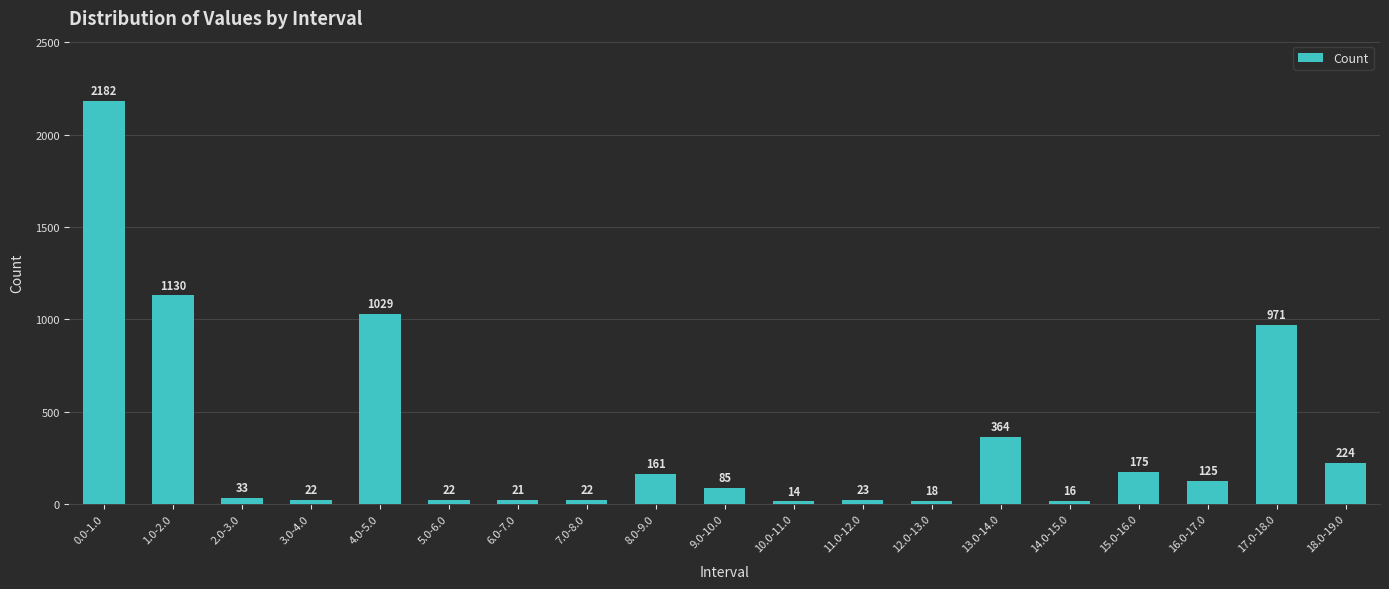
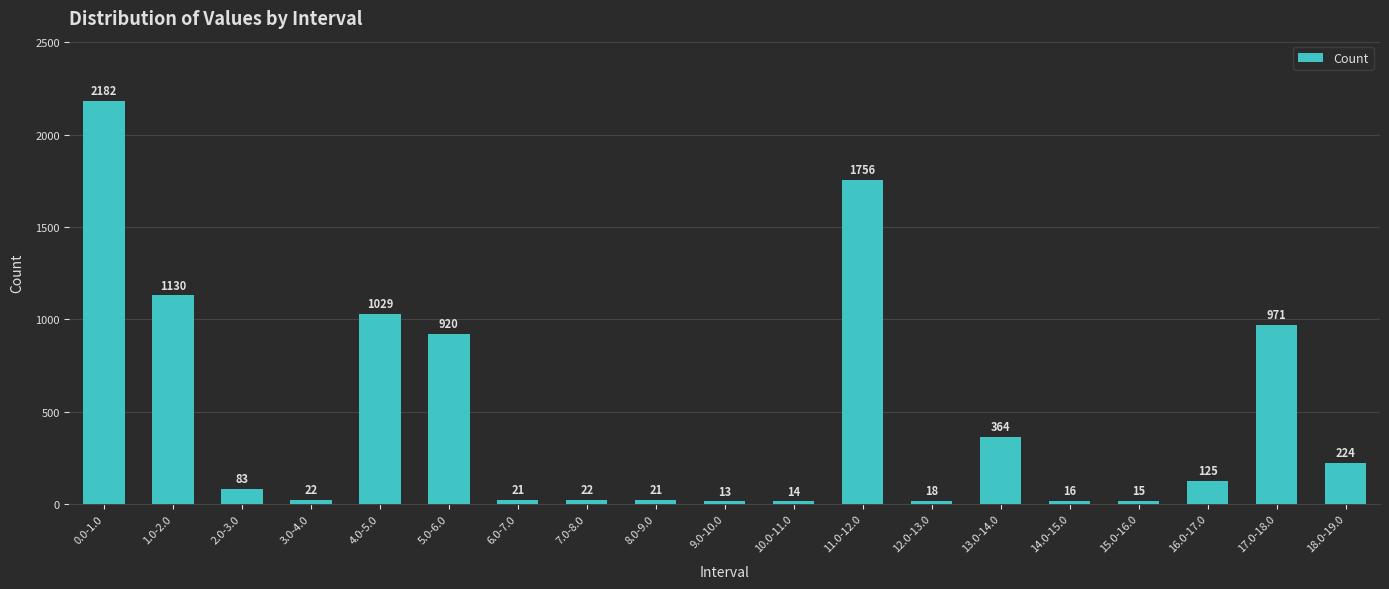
  {
    "0.0-1.0": 2182,
    "1.0-2.0": 1130,
-   "2.0-3.0": 33,
+   "2.0-3.0": 83,
    "3.0-4.0": 22,
    "4.0-5.0": 1029,
-   "5.0-6.0": 22,
+   "5.0-6.0": 920,
    "6.0-7.0": 21,
    "7.0-8.0": 22,
-   "8.0-9.0": 161,
-   "9.0-10.0": 85,
+   "8.0-9.0": 21,
+   "9.0-10.0": 13,
    "10.0-11.0": 14,
-   "11.0-12.0": 23,
+   "11.0-12.0": 1756,
    "12.0-13.0": 18,
    "13.0-14.0": 364,
    "14.0-15.0": 16,
-   "15.0-16.0": 175,
+   "15.0-16.0": 15,
    "16.0-17.0": 125,
    "17.0-18.0": 971,
    "18.0-19.0": 224
  }
